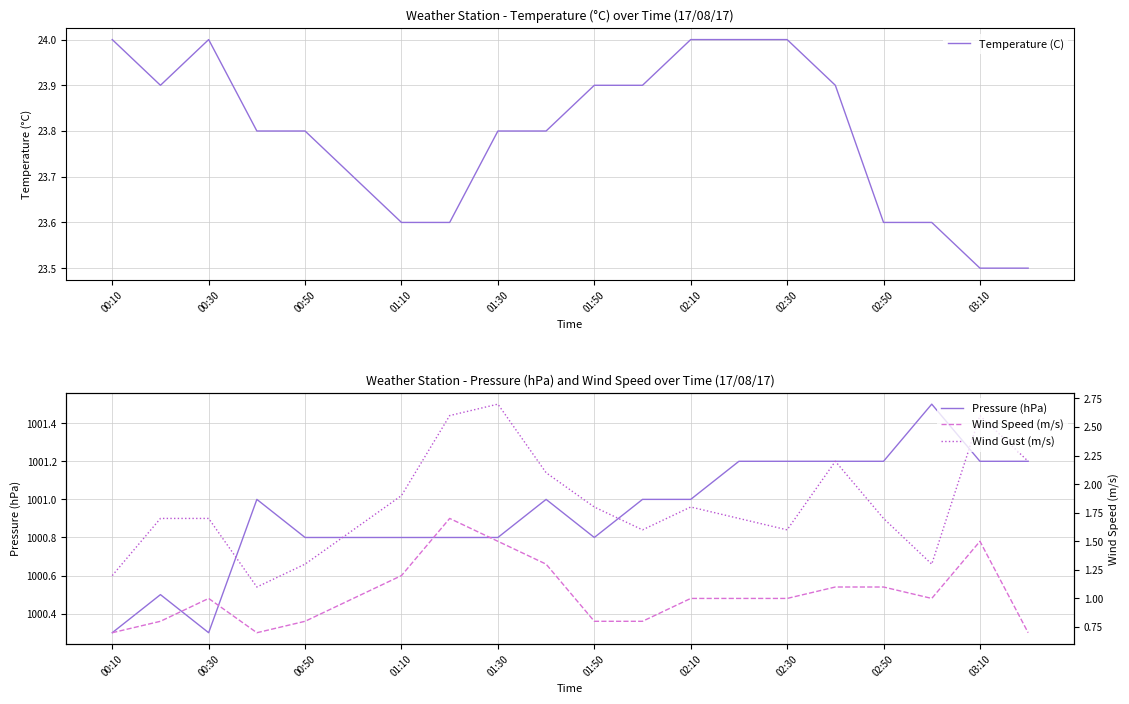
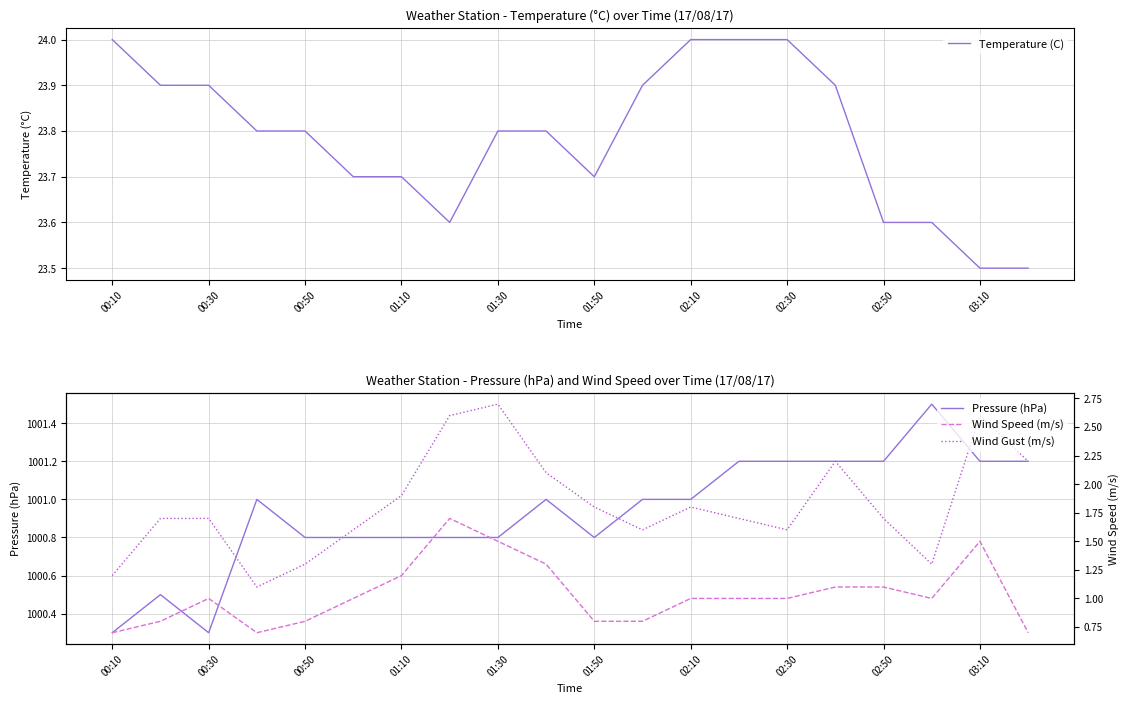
  {
    "Weather Station - Temperature (°C) over Time (17/08/17)": {
      "00:10": 24.0,
-     "00:30": 24.0,
+     "00:30": 23.9,
      "00:50": 23.8,
-     "01:10": 23.6,
+     "01:10": 23.7,
      "01:30": 23.8,
-     "01:50": 23.9,
+     "01:50": 23.7,
      "02:10": 24.0,
      "02:30": 24.0,
      "02:50": 23.6,
      "03:10": 23.5
    }
  }
